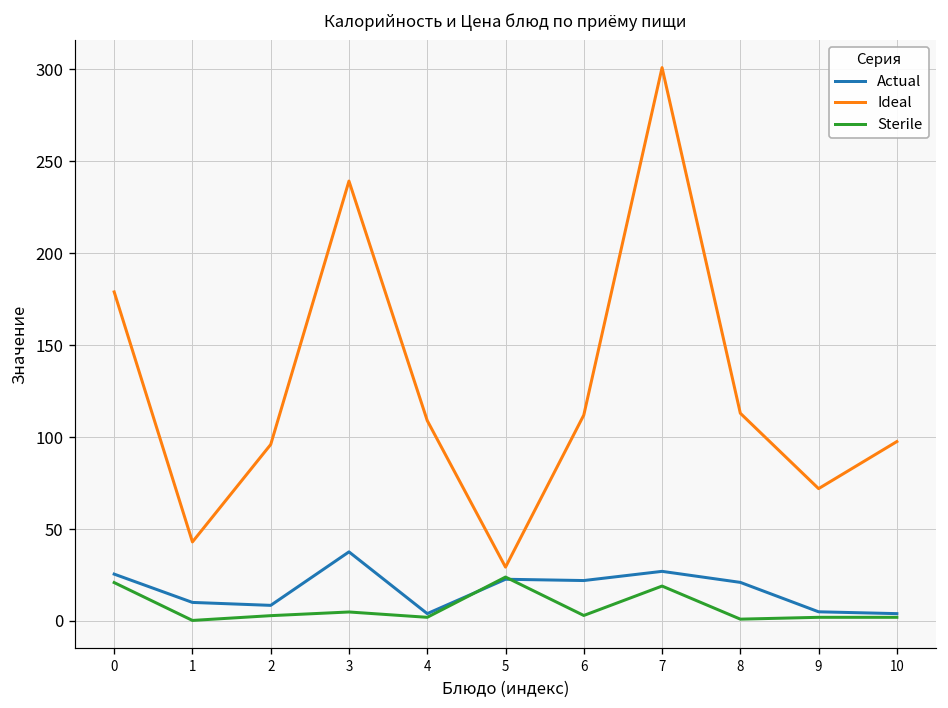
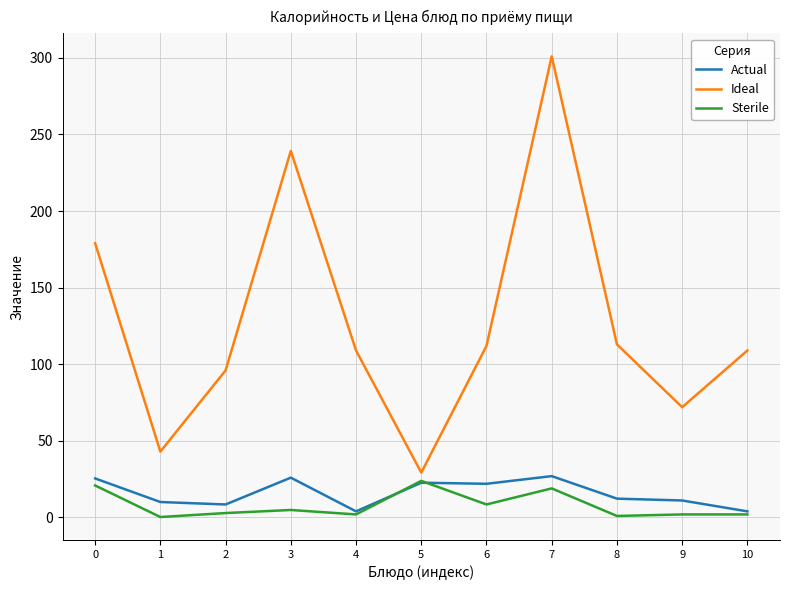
  {
    "Actual": {
      "0": 26,
      "1": 10,
      "2": 9,
-     "3": 38,
+     "3": 26,
      "4": 4,
      "6": 22,
      "7": 27,
-     "8": 21,
-     "9": 5,
+     "8": 12,
+     "9": 11,
      "10": 4
    },
    "Ideal": {
      "0": 179,
      "1": 43,
      "2": 96,
      "3": 239,
      "4": 109,
      "5": 29,
      "6": 112,
      "7": 301,
      "8": 113,
      "9": 72,
-     "10": 98
+     "10": 109
    },
    "Sterile": {
      "0": 21,
      "1": 0,
      "2": 3,
      "3": 5,
      "4": 2,
-     "6": 3,
+     "6": 9,
      "7": 19,
      "8": 1,
      "9": 2,
      "10": 2
    }
  }
